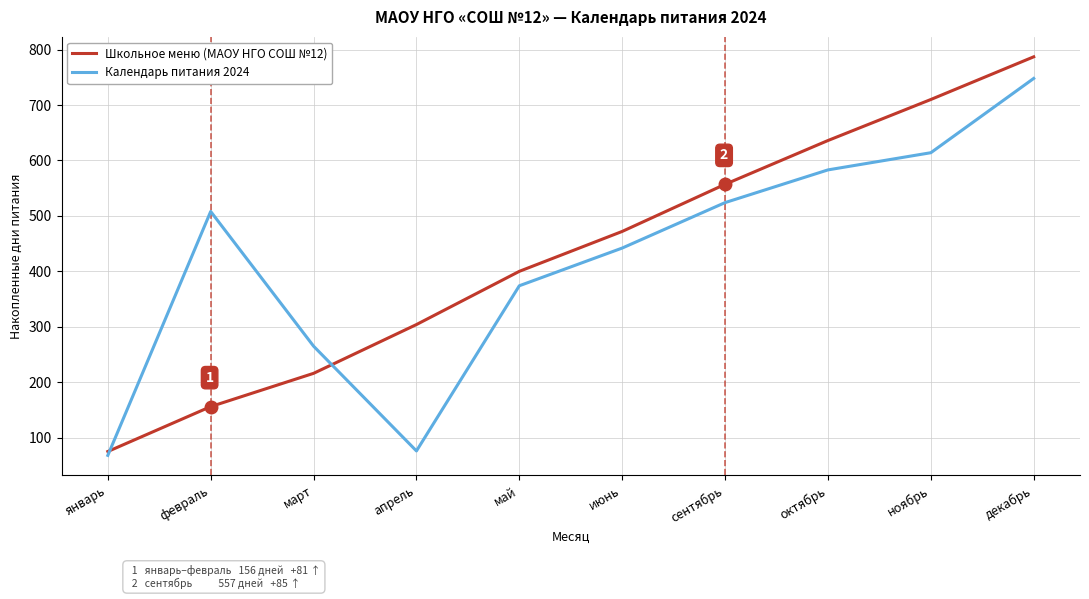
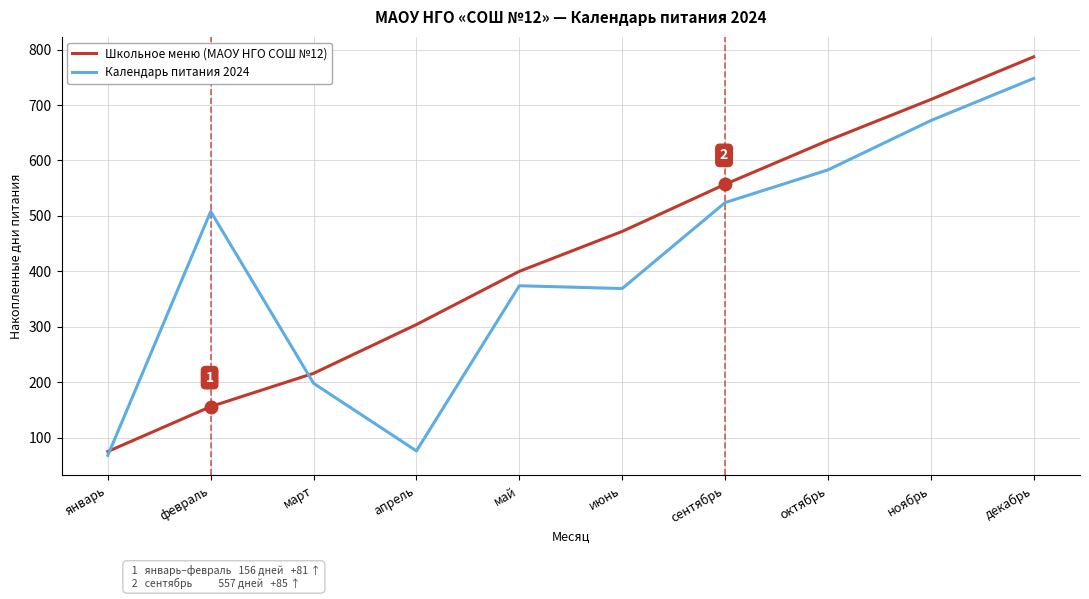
  {
    "Календарь питания 2024": {
      "январь": 70,
      "февраль": 510,
-     "март": 270,
+     "март": 200,
      "апрель": 80,
      "май": 370,
-     "июнь": 440,
+     "июнь": 370,
      "сентябрь": 520,
      "октябрь": 580,
-     "ноябрь": 610,
+     "ноябрь": 670,
      "декабрь": 750
    }
  }
